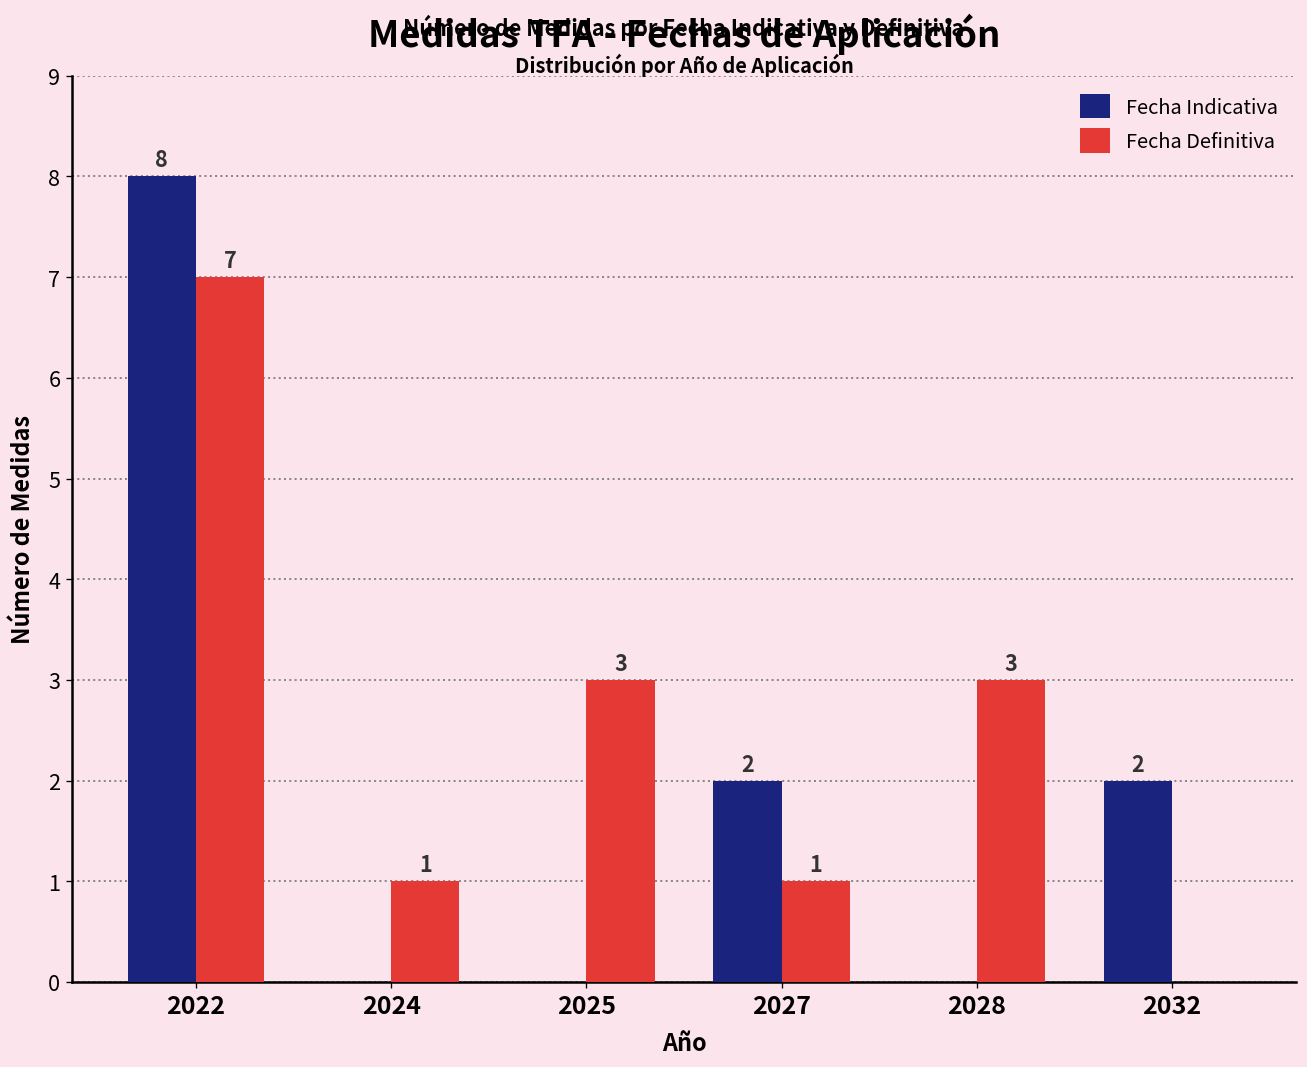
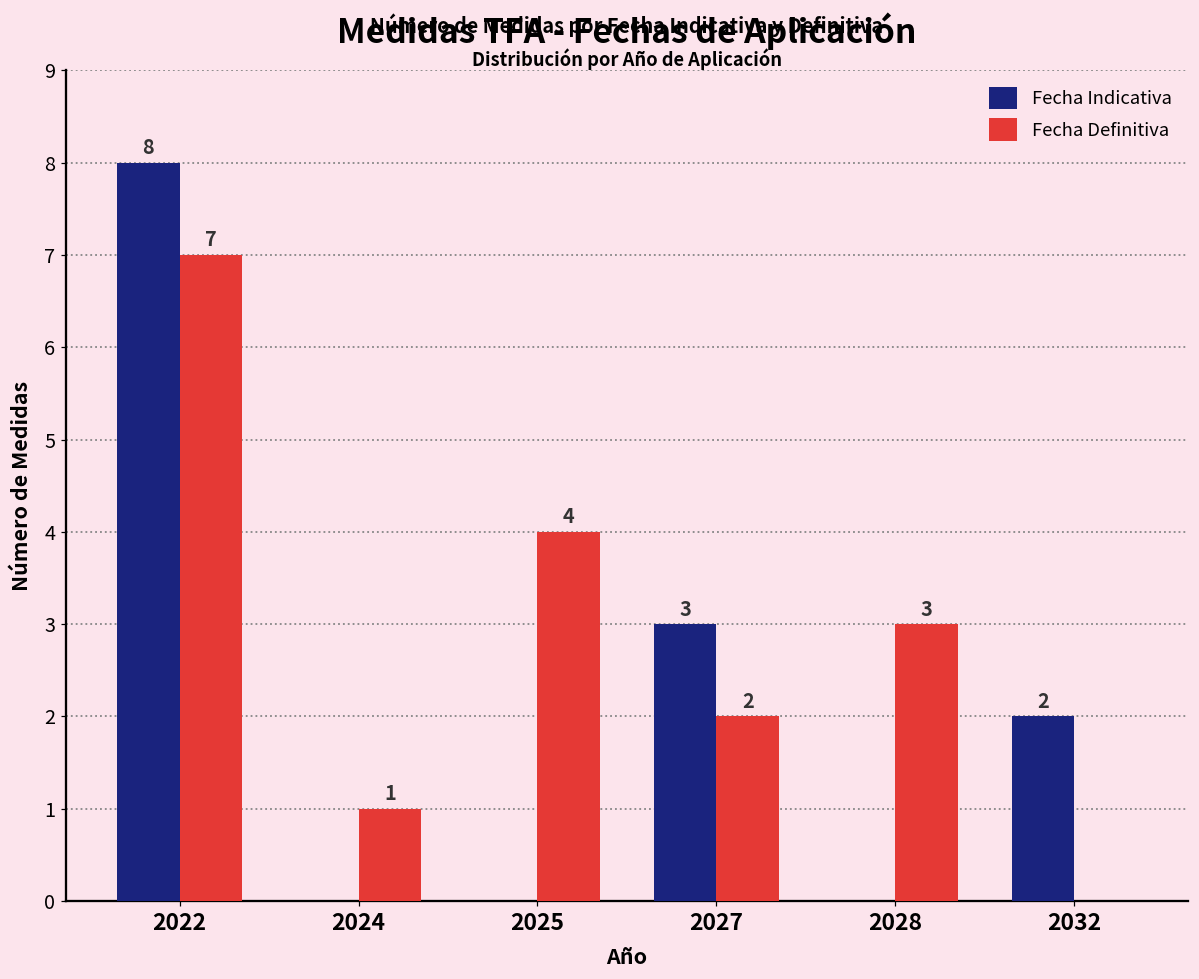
  {
    "Fecha Indicativa": {
      "2022": 8,
-     "2027": 2,
+     "2027": 3,
      "2032": 2
    },
    "Fecha Definitiva": {
      "2022": 7,
      "2024": 1,
-     "2025": 3,
-     "2027": 1,
+     "2025": 4,
+     "2027": 2,
      "2028": 3
    }
  }
